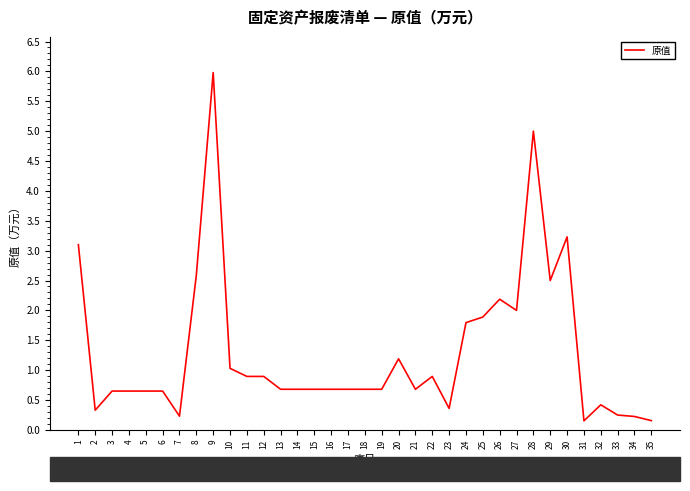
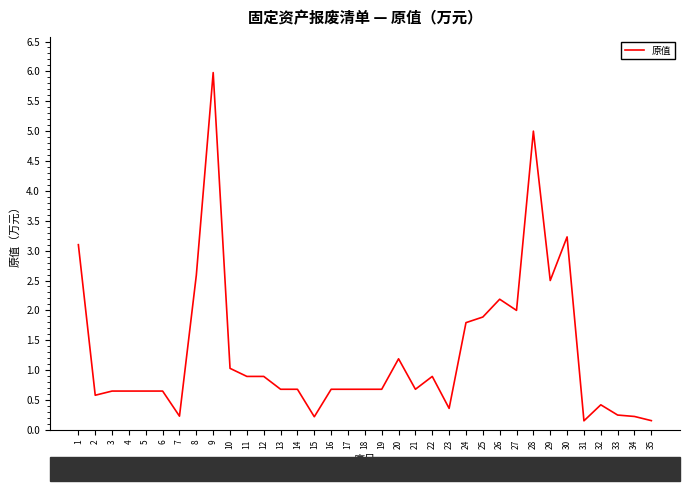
  {
    "1": 3.1,
-   "2": 0.3,
+   "2": 0.6,
    "3": 0.7,
    "4": 0.7,
    "5": 0.7,
    "6": 0.7,
    "7": 0.2,
    "8": 2.6,
    "9": 6.0,
    "10": 1.0,
    "11": 0.9,
    "12": 0.9,
    "13": 0.7,
    "14": 0.7,
-   "15": 0.7,
+   "15": 0.2,
    "16": 0.7,
    "17": 0.7,
    "18": 0.7,
    "19": 0.7,
    "20": 1.2,
    "21": 0.7,
    "22": 0.9,
    "23": 0.4,
    "24": 1.8,
    "25": 1.9,
    "26": 2.2,
    "27": 2.0,
    "28": 5.0,
    "29": 2.5,
    "30": 3.2,
    "31": 0.2,
    "32": 0.4,
    "33": 0.2,
    "34": 0.2,
    "35": 0.2
  }
